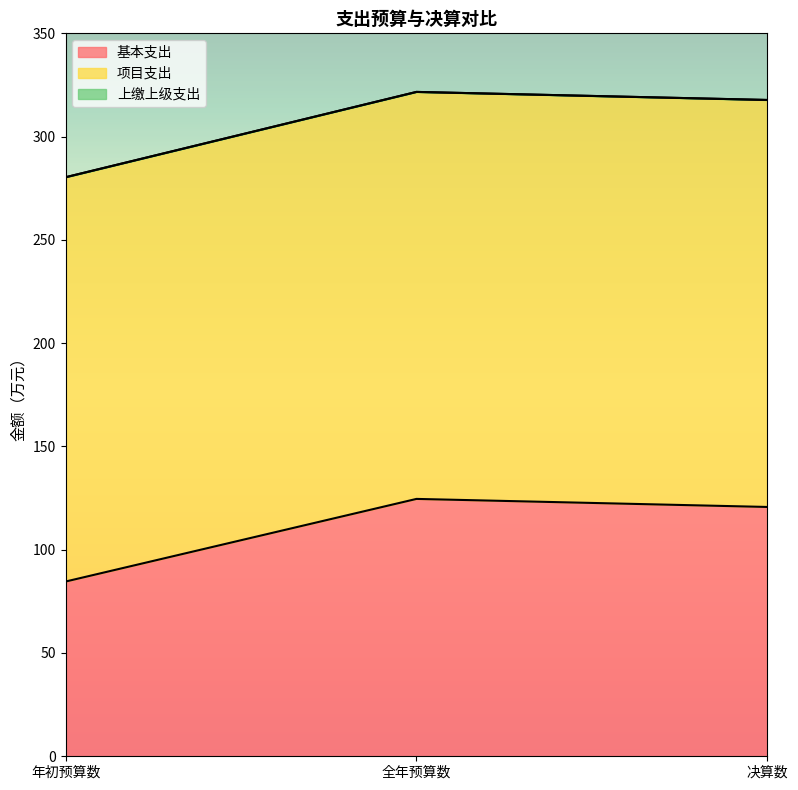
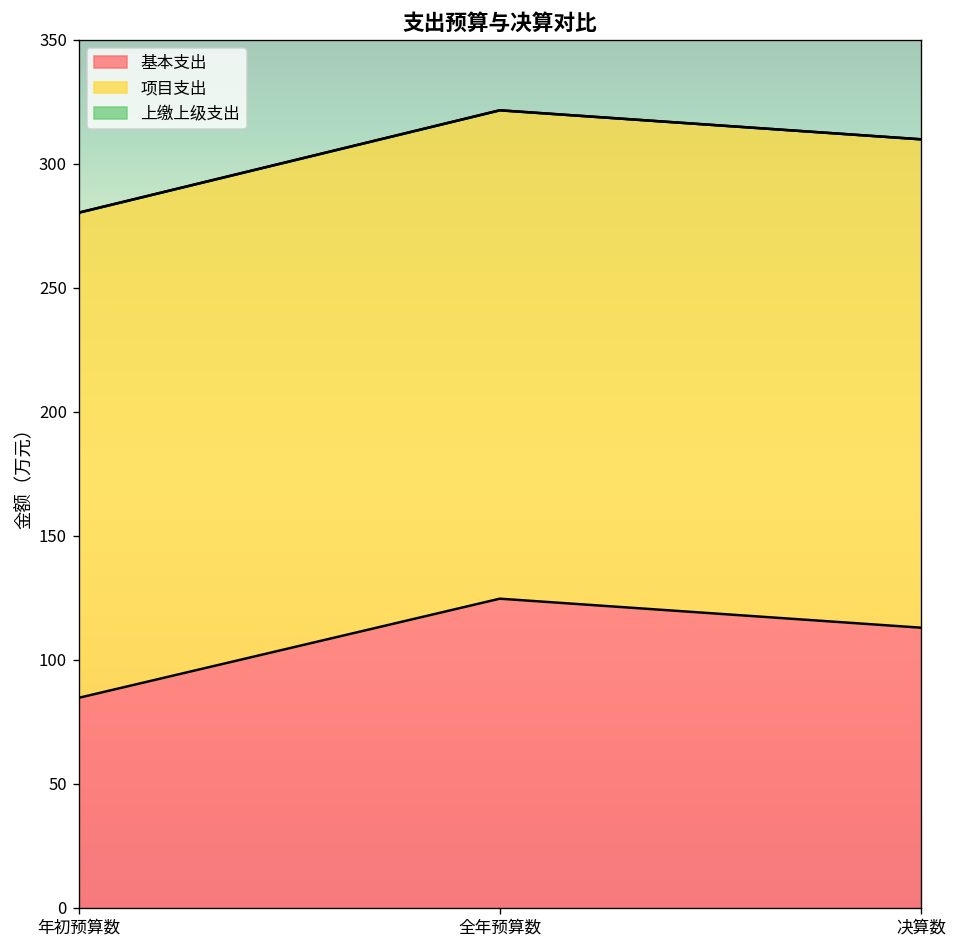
  {
    "基本支出": {
      "年初预算数": 85,
      "全年预算数": 125,
-     "决算数": 121
+     "决算数": 113
    }
  }
